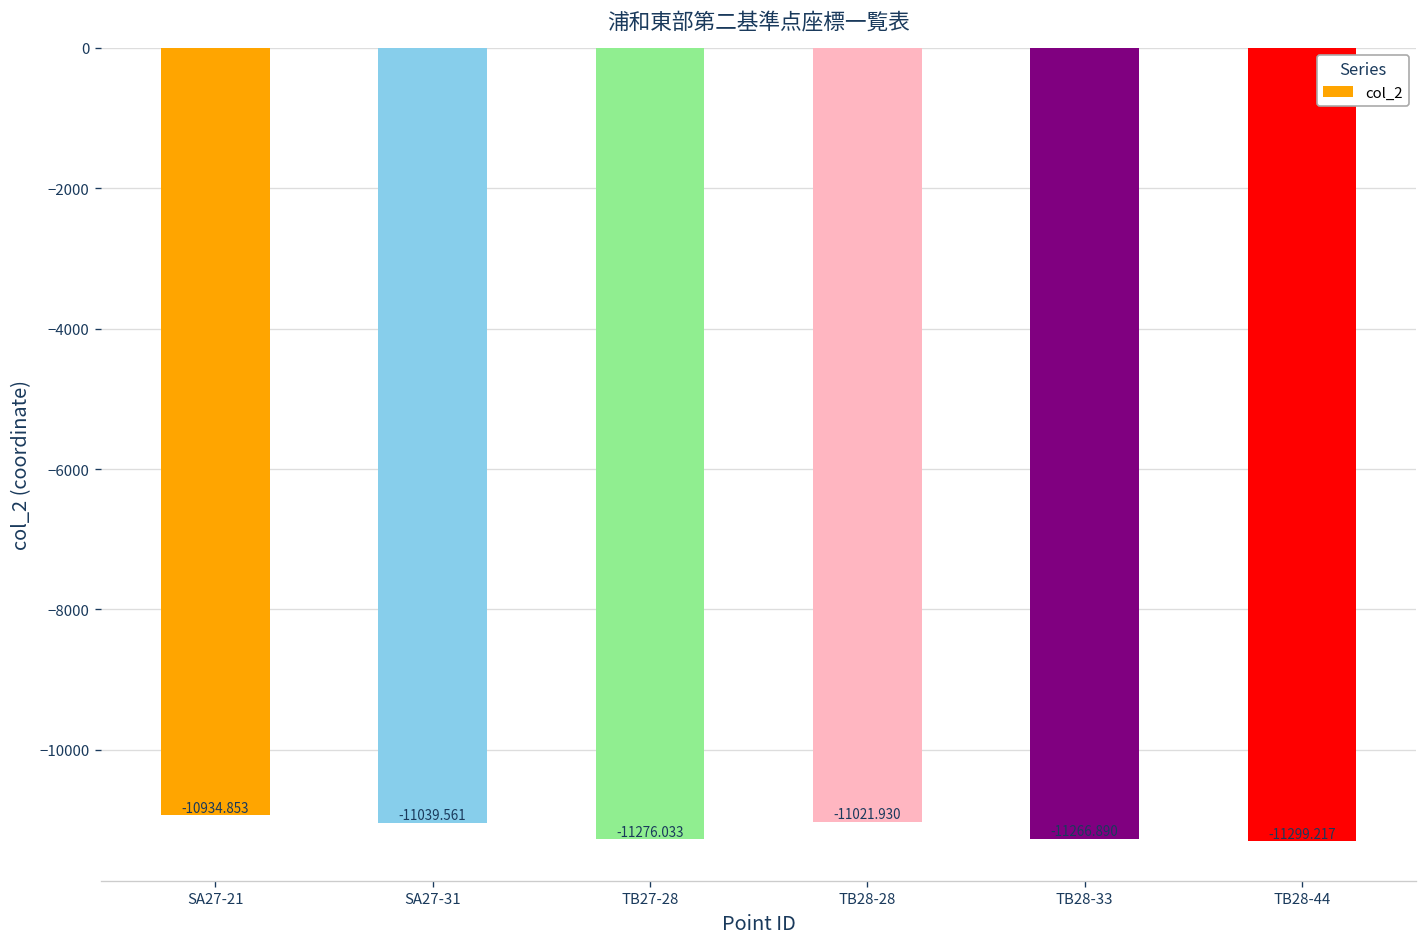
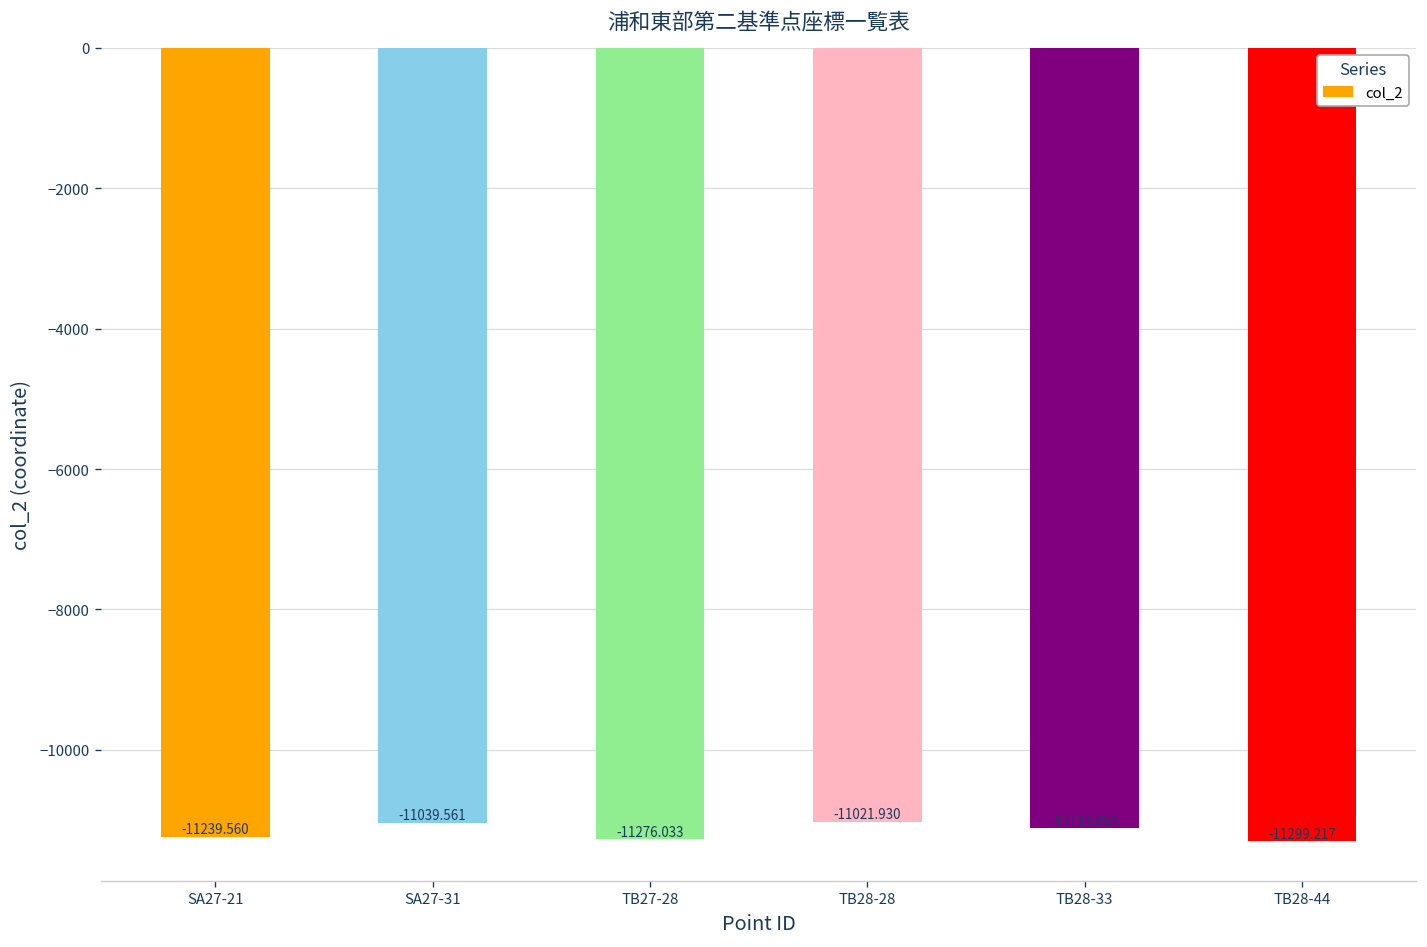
  {
-   "SA27-21": -10934.853,
+   "SA27-21": -11239.560,
    "SA27-31": -11039.561,
    "TB27-28": -11276.033,
    "TB28-28": -11021.930,
-   "TB28-33": -11266.890,
+   "TB28-33": -11119.850,
    "TB28-44": -11299.217
  }
